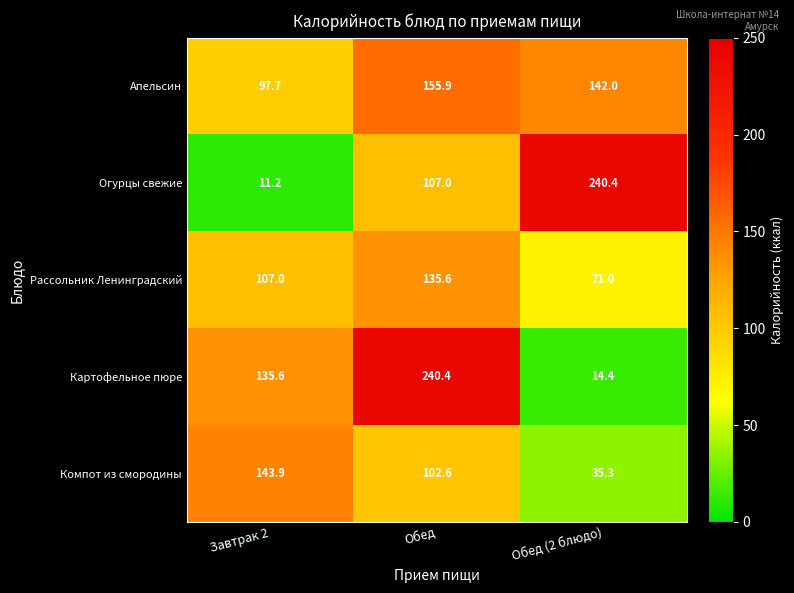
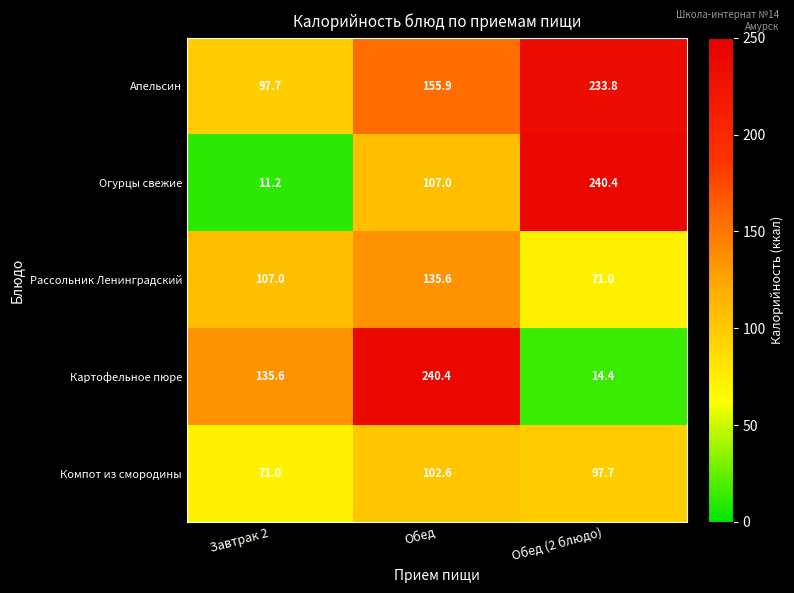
  {
    "Апельсин": {
      "Завтрак 2": 97.7,
      "Обед": 155.9,
-     "Обед (2 блюдо)": 142.0
+     "Обед (2 блюдо)": 233.8
    },
    "Огурцы свежие": {
      "Завтрак 2": 11.2,
      "Обед": 107.0,
      "Обед (2 блюдо)": 240.4
    },
    "Рассольник Ленинградский": {
      "Завтрак 2": 107.0,
      "Обед": 135.6,
      "Обед (2 блюдо)": 71.0
    },
    "Картофельное пюре": {
      "Завтрак 2": 135.6,
      "Обед": 240.4,
      "Обед (2 блюдо)": 14.4
    },
    "Компот из смородины": {
-     "Завтрак 2": 143.9,
+     "Завтрак 2": 71.0,
      "Обед": 102.6,
-     "Обед (2 блюдо)": 35.3
+     "Обед (2 блюдо)": 97.7
    }
  }
